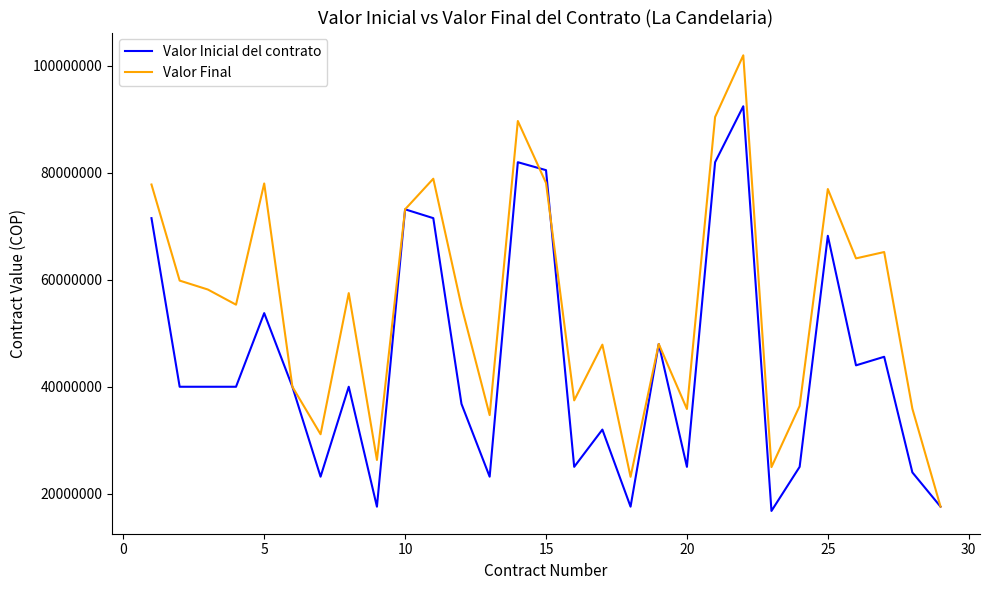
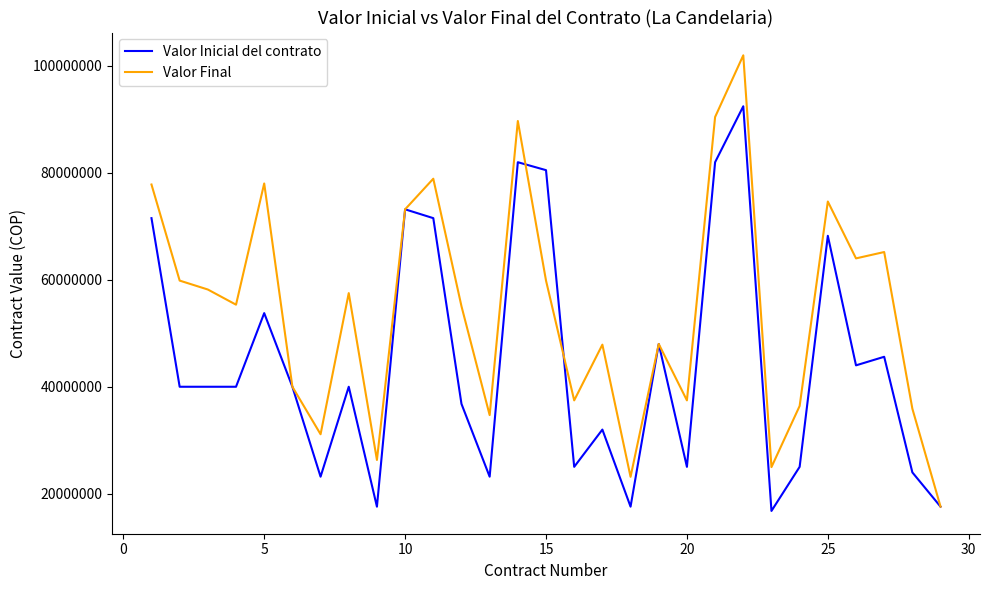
  {
    "Valor Inicial del contrato": {
      "5": 54000000,
      "15": 80000000,
      "20": 25000000,
      "25": 68000000
    },
    "Valor Final": {
      "5": 78000000,
-     "15": 78000000,
-     "20": 36000000,
-     "25": 77000000
+     "15": 60000000,
+     "20": 37000000,
+     "25": 75000000
    }
  }
